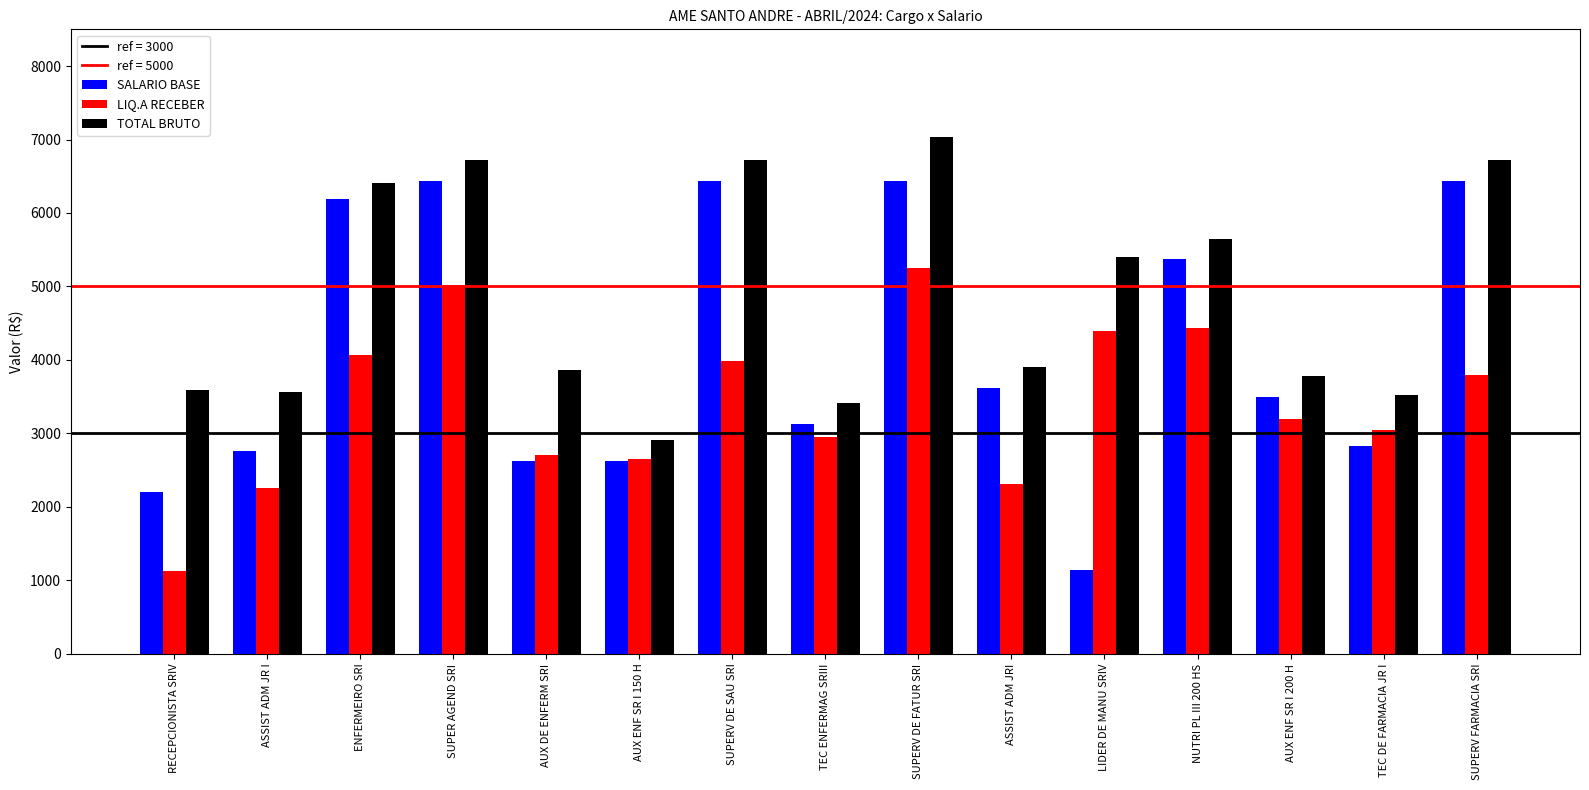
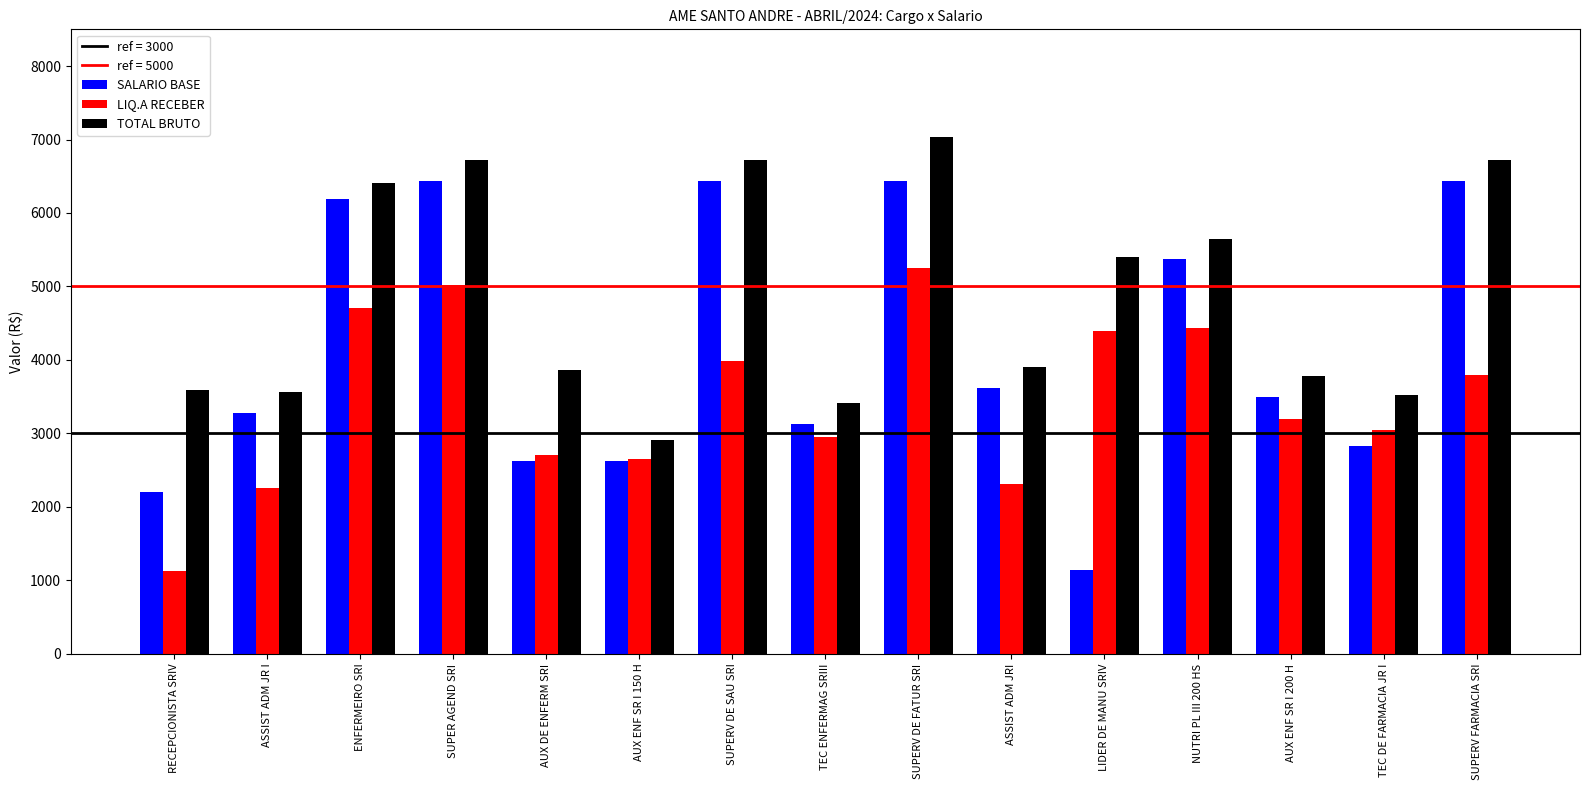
  {
    "SALARIO BASE": {
      "RECEPCIONISTA SRIV": 2200,
-     "ASSIST ADM JR I": 2800,
+     "ASSIST ADM JR I": 3300,
      "ENFERMEIRO SRI": 6200,
      "SUPER AGEND SRI": 6400,
      "AUX DE ENFERM SRI": 2600,
      "AUX ENF SR I 150 H": 2600,
      "SUPERV DE SAU SRI": 6400,
      "TEC ENFERMAG SRIII": 3100,
      "SUPERV DE FATUR SRI": 6400,
      "ASSIST ADM JRI": 3600,
      "LIDER DE MANU SRIV": 1100,
      "NUTRI PL III 200 HS": 5400,
      "AUX ENF SR I 200 H": 3500,
      "TEC DE FARMACIA JR I": 2800,
      "SUPERV FARMACIA SRI": 6400
    },
    "LIQ.A RECEBER": {
      "RECEPCIONISTA SRIV": 1100,
      "ASSIST ADM JR I": 2300,
-     "ENFERMEIRO SRI": 4100,
+     "ENFERMEIRO SRI": 4700,
      "SUPER AGEND SRI": 5000,
      "AUX DE ENFERM SRI": 2700,
      "AUX ENF SR I 150 H": 2700,
      "SUPERV DE SAU SRI": 4000,
      "TEC ENFERMAG SRIII": 2900,
      "SUPERV DE FATUR SRI": 5300,
      "ASSIST ADM JRI": 2300,
      "LIDER DE MANU SRIV": 4400,
      "NUTRI PL III 200 HS": 4400,
      "AUX ENF SR I 200 H": 3200,
      "TEC DE FARMACIA JR I": 3000,
      "SUPERV FARMACIA SRI": 3800
    },
    "TOTAL BRUTO": {
      "RECEPCIONISTA SRIV": 3600,
      "ASSIST ADM JR I": 3600,
      "ENFERMEIRO SRI": 6400,
      "SUPER AGEND SRI": 6700,
      "AUX DE ENFERM SRI": 3900,
      "AUX ENF SR I 150 H": 2900,
      "SUPERV DE SAU SRI": 6700,
      "TEC ENFERMAG SRIII": 3400,
      "SUPERV DE FATUR SRI": 7000,
      "ASSIST ADM JRI": 3900,
      "LIDER DE MANU SRIV": 5400,
      "NUTRI PL III 200 HS": 5700,
      "AUX ENF SR I 200 H": 3800,
      "TEC DE FARMACIA JR I": 3500,
      "SUPERV FARMACIA SRI": 6700
    }
  }
